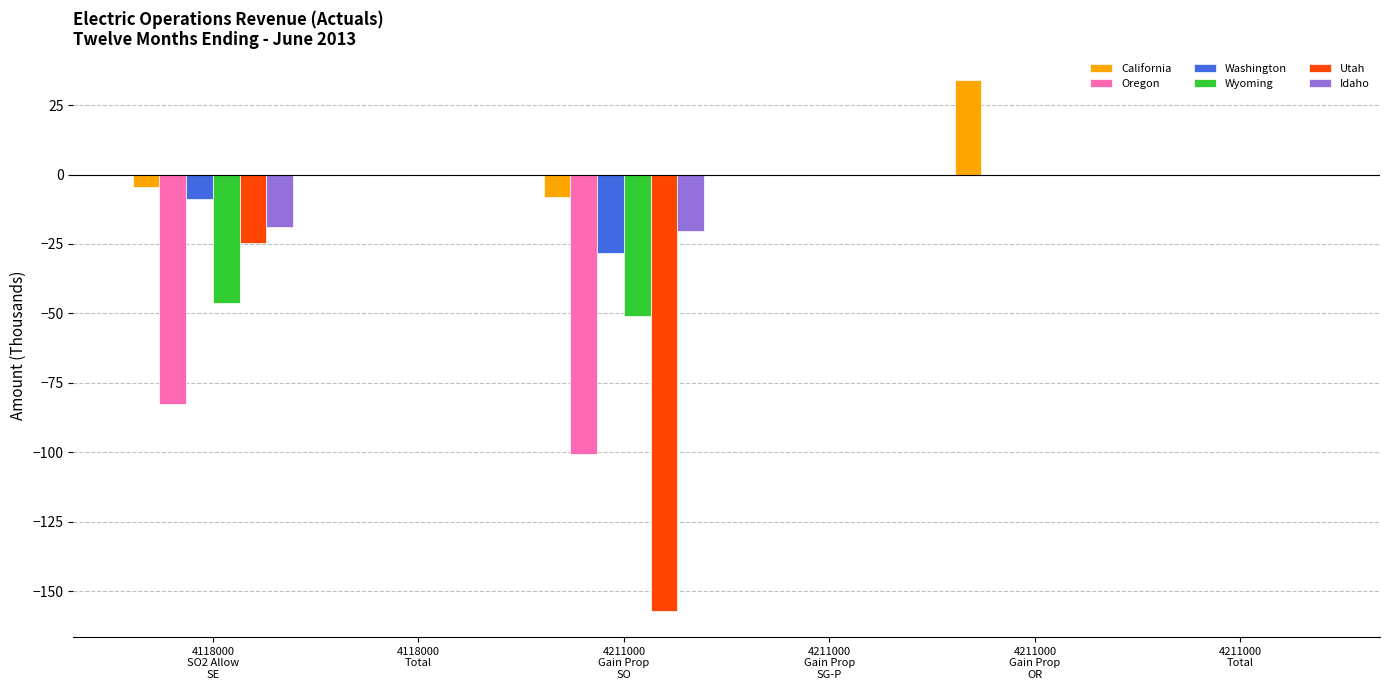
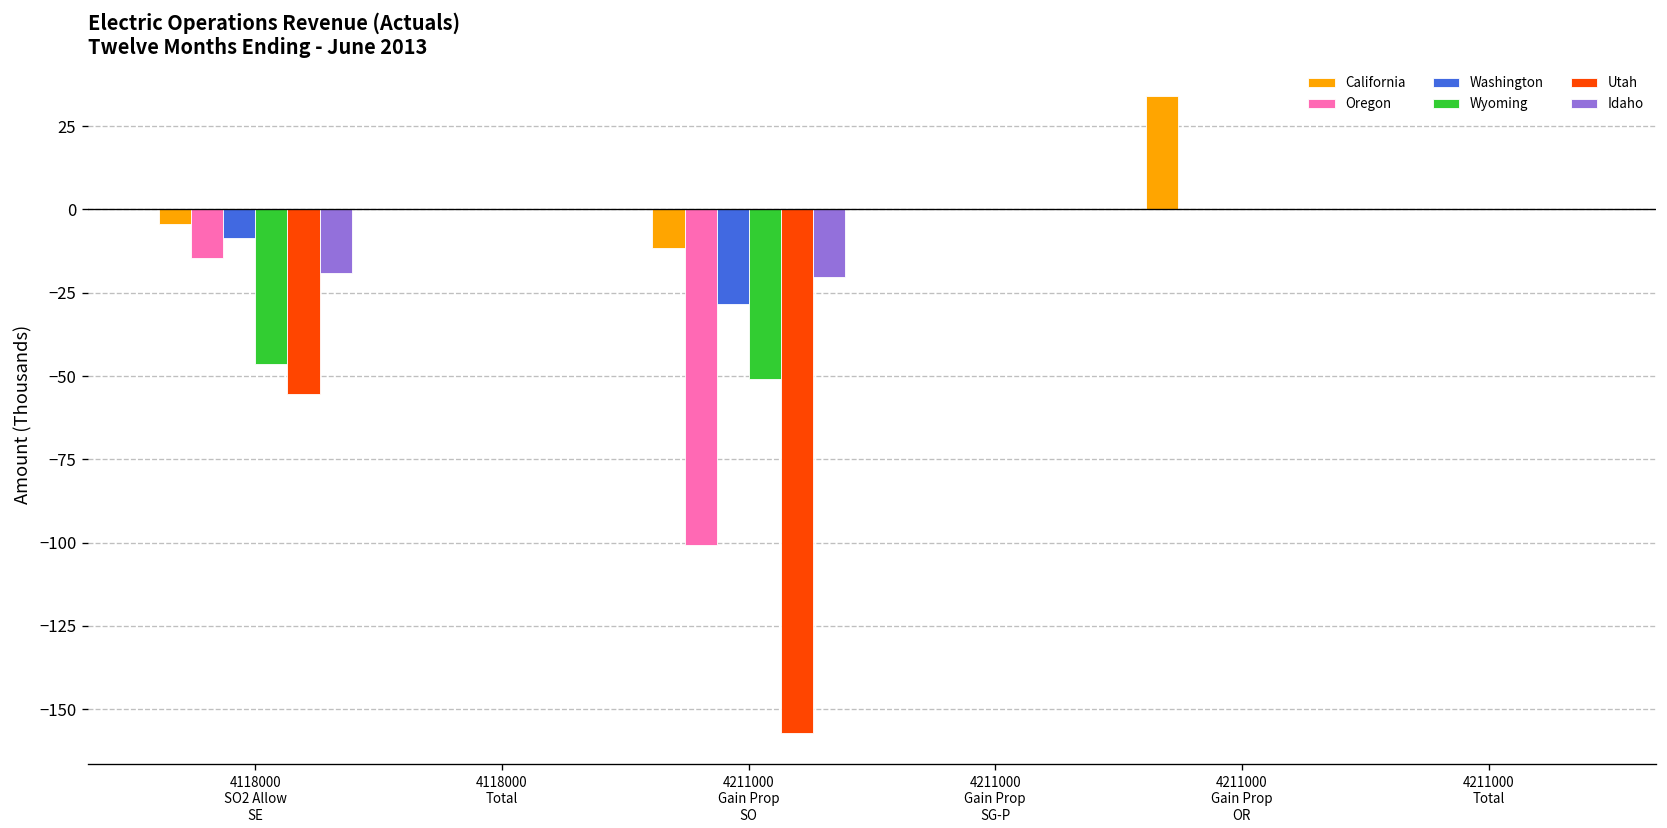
  {
    "California": {
      "4118000 SO2 Allow SE": -4,
      "4118000 Total": 0,
-     "4211000 Gain Prop SO": -8,
+     "4211000 Gain Prop SO": -11,
      "4211000 Gain Prop SG-P": 0,
      "4211000 Gain Prop OR": 34,
      "4211000 Total": 0
    },
    "Oregon": {
-     "4118000 SO2 Allow SE": -83,
+     "4118000 SO2 Allow SE": -15,
      "4118000 Total": 0,
      "4211000 Gain Prop SO": -101,
      "4211000 Gain Prop SG-P": 0,
      "4211000 Gain Prop OR": 0,
      "4211000 Total": 0
    },
    "Washington": {
      "4118000 SO2 Allow SE": -9,
      "4118000 Total": 0,
      "4211000 Gain Prop SO": -28,
      "4211000 Gain Prop SG-P": 0,
      "4211000 Gain Prop OR": 0,
      "4211000 Total": 0
    },
    "Wyoming": {
      "4118000 SO2 Allow SE": -46,
      "4118000 Total": 0,
      "4211000 Gain Prop SO": -51,
      "4211000 Gain Prop SG-P": 0,
      "4211000 Gain Prop OR": 0,
      "4211000 Total": 0
    },
    "Utah": {
-     "4118000 SO2 Allow SE": -25,
+     "4118000 SO2 Allow SE": -55,
      "4118000 Total": 0,
      "4211000 Gain Prop SO": -157,
      "4211000 Gain Prop SG-P": 0,
      "4211000 Gain Prop OR": 0,
      "4211000 Total": 0
    },
    "Idaho": {
      "4118000 SO2 Allow SE": -19,
      "4118000 Total": 0,
      "4211000 Gain Prop SO": -20,
      "4211000 Gain Prop SG-P": 0,
      "4211000 Gain Prop OR": 0,
      "4211000 Total": 0
    }
  }
